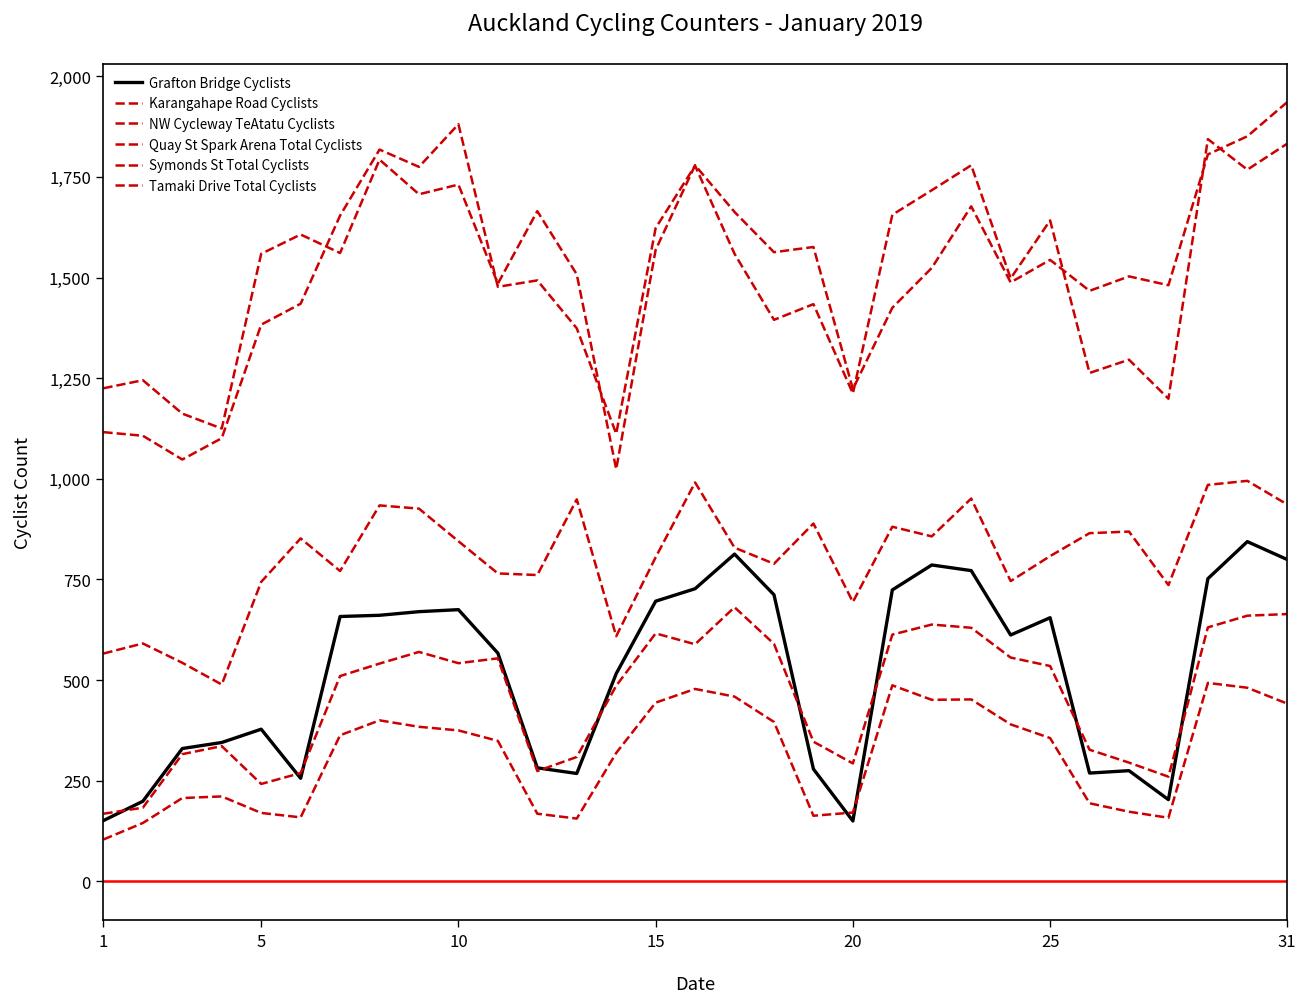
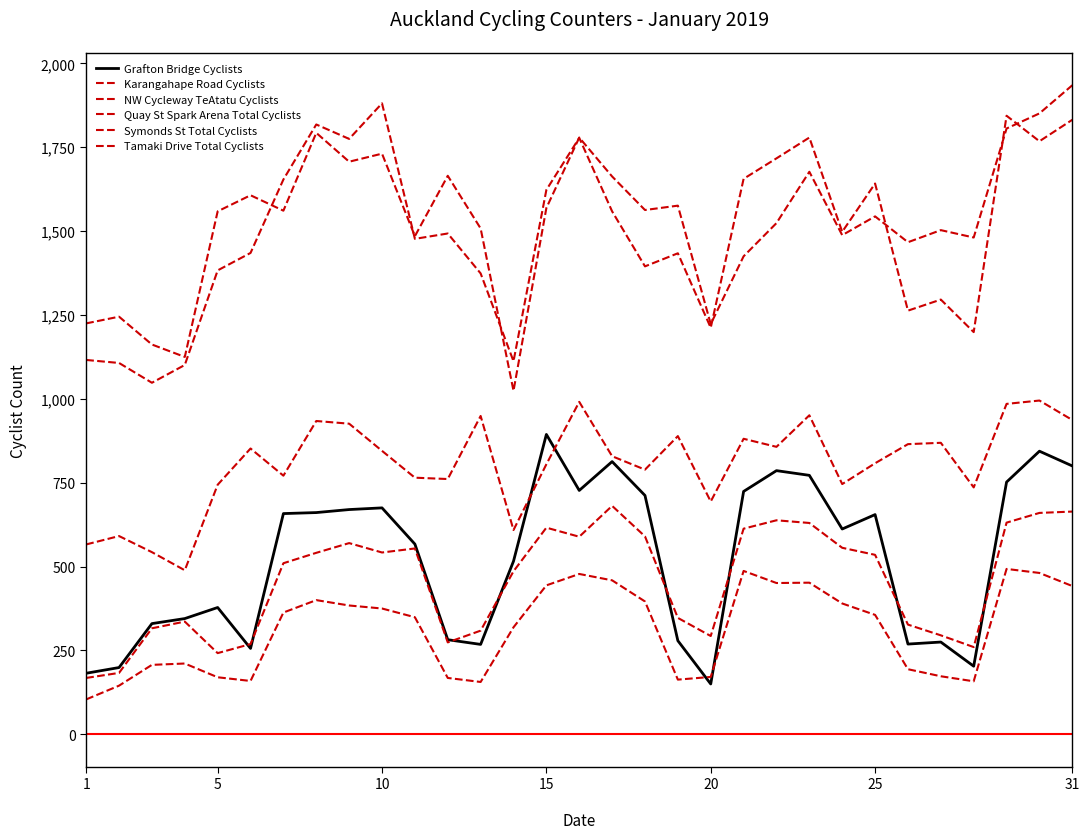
  {
    "Grafton Bridge Cyclists": {
-     "1": 150,
+     "1": 180,
      "5": 380,
      "10": 680,
-     "15": 700,
+     "15": 890,
      "20": 150,
      "25": 660,
      "31": 800
    }
  }
